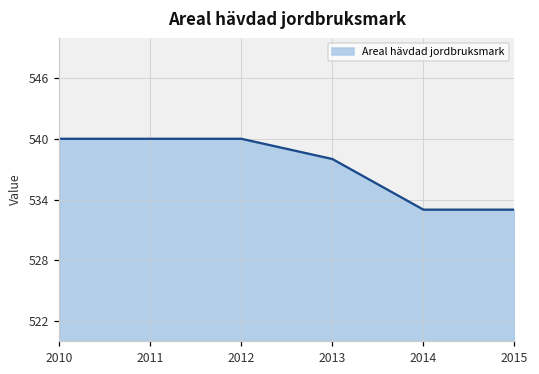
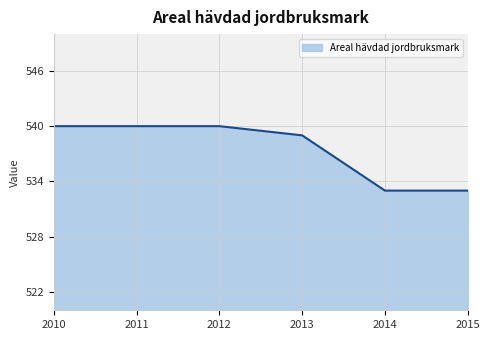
  {
    "2010": 540,
    "2011": 540,
    "2012": 540,
-   "2013": 538,
+   "2013": 539,
    "2014": 533,
    "2015": 533
  }
